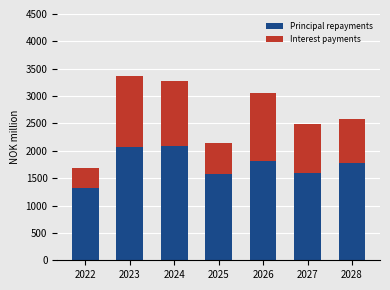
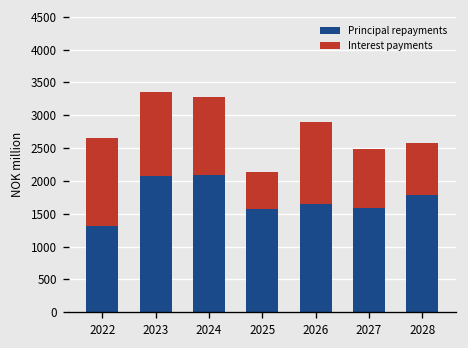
  {
    "Principal repayments": {
      "2022": 1300,
      "2023": 2100,
      "2024": 2100,
      "2025": 1600,
-     "2026": 1800,
+     "2026": 1600,
      "2027": 1600,
      "2028": 1800
    },
    "Interest payments": {
-     "2022": 400,
+     "2022": 1300,
      "2023": 1300,
      "2024": 1200,
      "2025": 600,
      "2026": 1200,
      "2027": 900,
      "2028": 800
    }
  }
